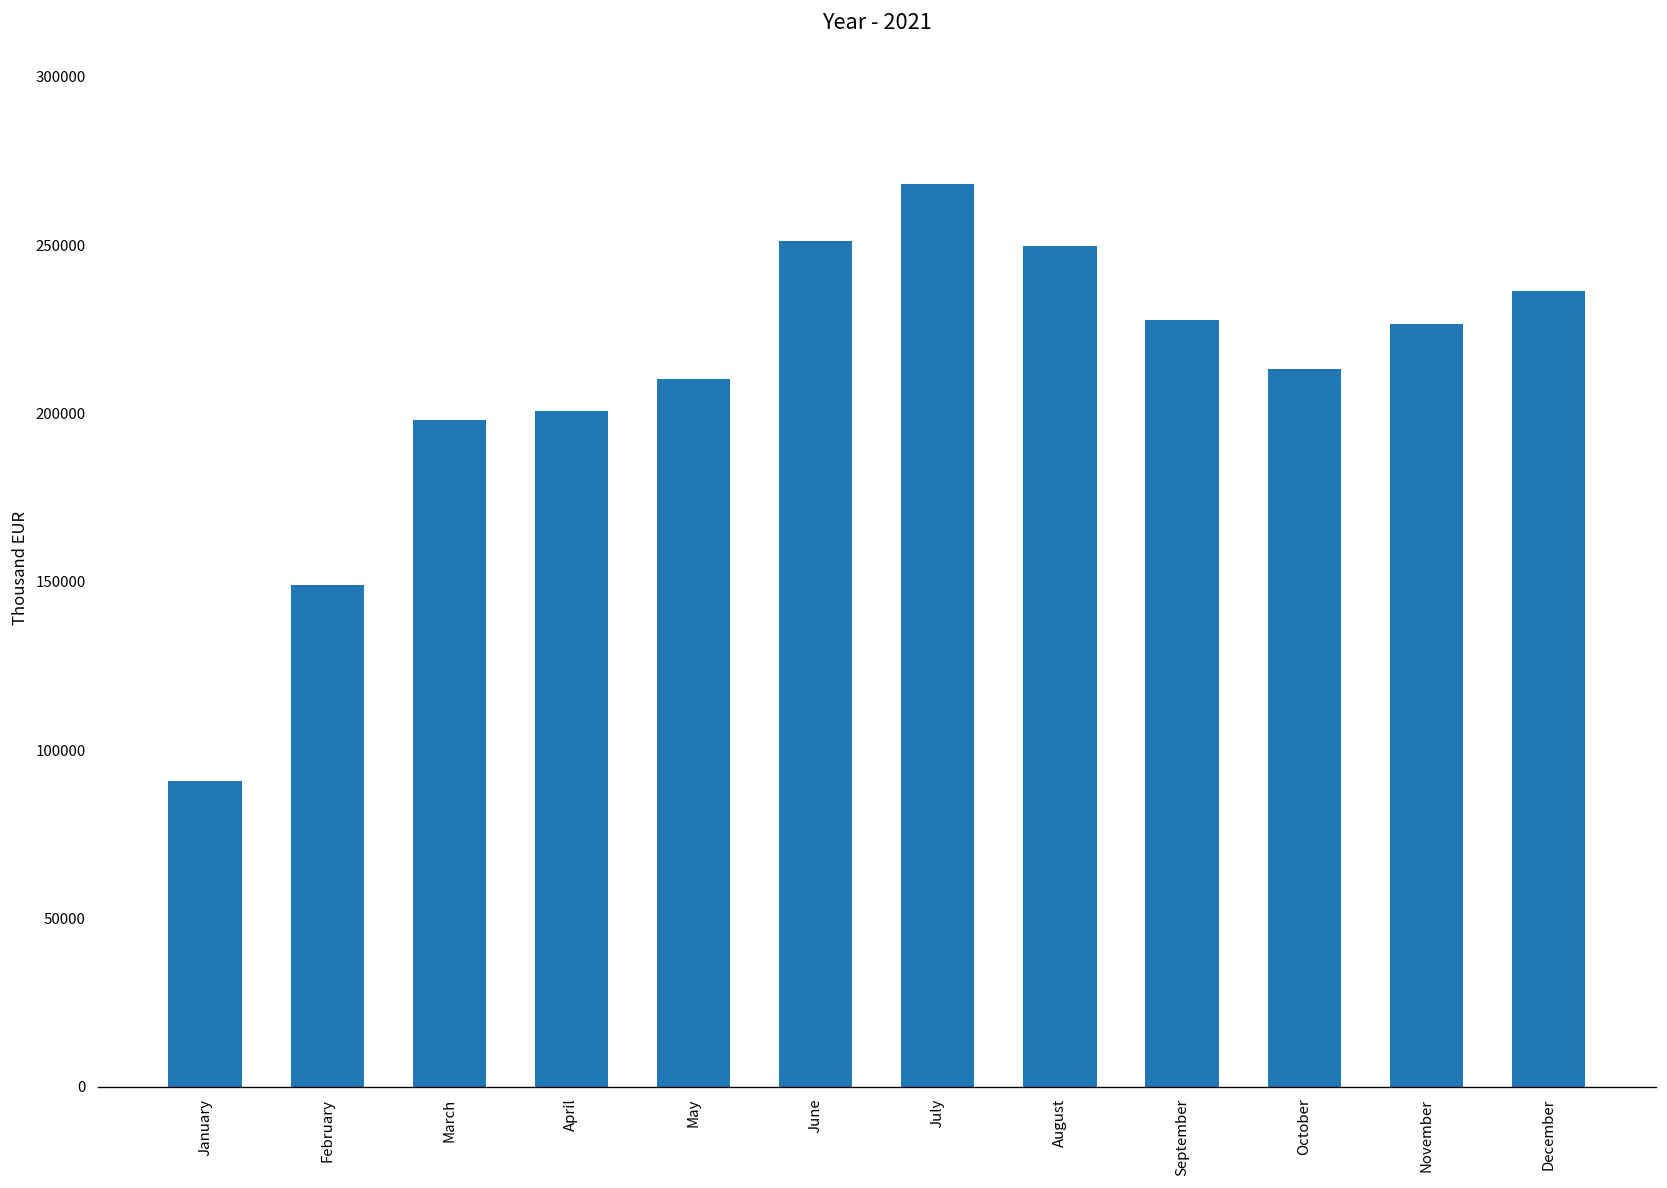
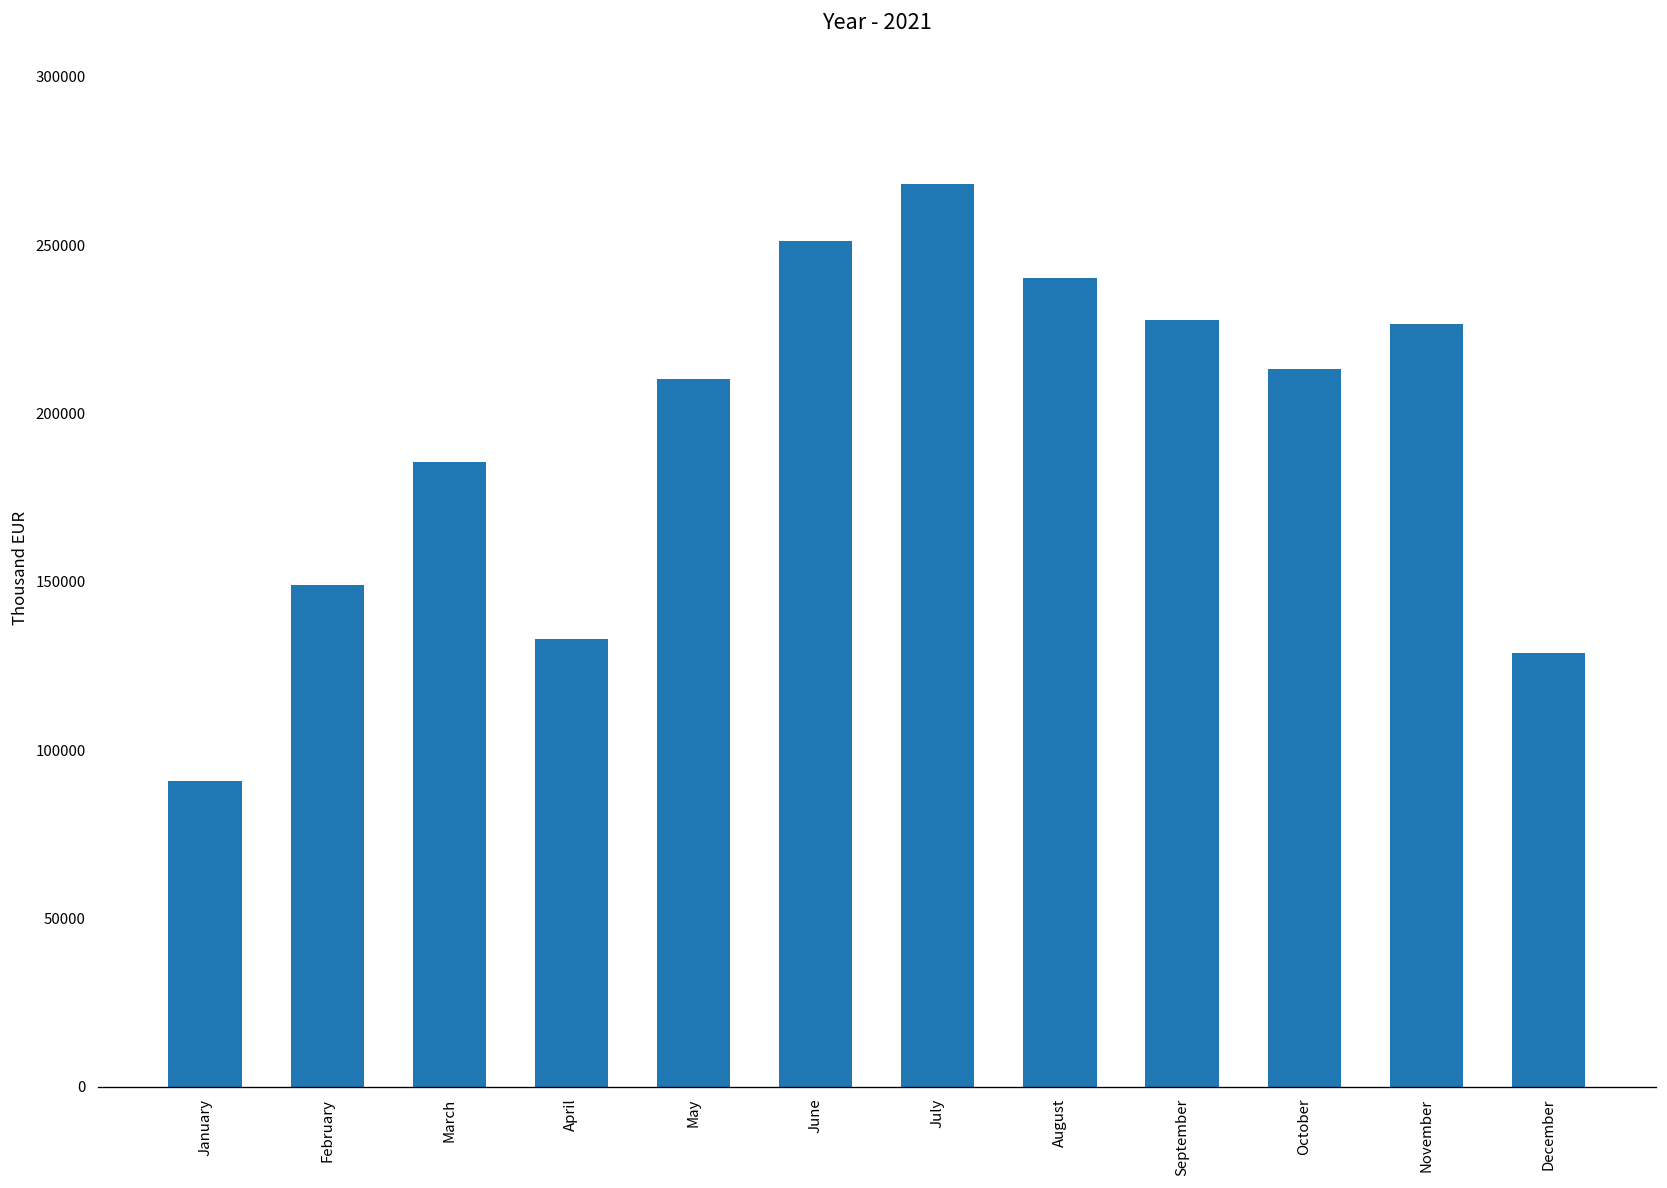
  {
    "January": 91000,
    "February": 149000,
-   "March": 198000,
-   "April": 201000,
+   "March": 186000,
+   "April": 133000,
    "May": 210000,
    "June": 251000,
    "July": 268000,
-   "August": 250000,
+   "August": 240000,
    "September": 228000,
    "October": 213000,
    "November": 227000,
-   "December": 236000
+   "December": 129000
  }
